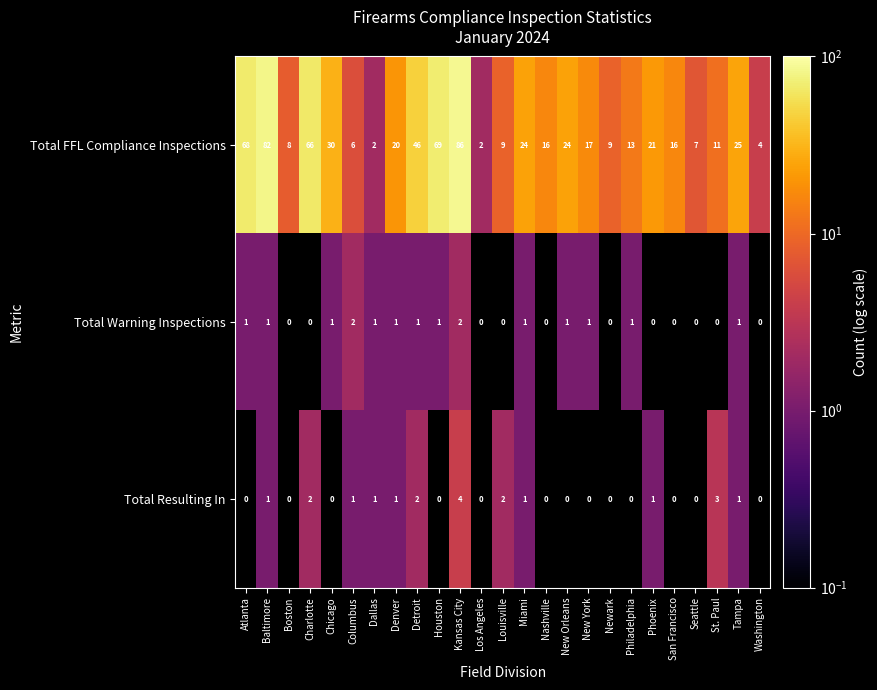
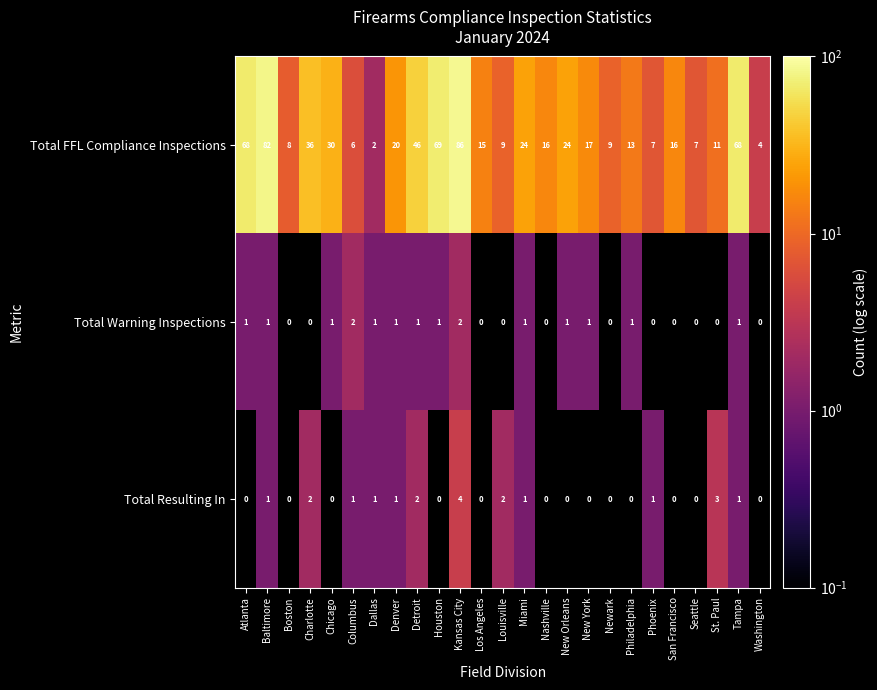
  {
    "Total FFL Compliance Inspections": {
      "Atlanta": 68,
      "Baltimore": 82,
      "Boston": 8,
-     "Charlotte": 66,
+     "Charlotte": 36,
      "Chicago": 30,
      "Columbus": 6,
      "Dallas": 2,
      "Denver": 20,
      "Detroit": 46,
      "Houston": 69,
      "Kansas City": 86,
-     "Los Angeles": 2,
+     "Los Angeles": 15,
      "Louisville": 9,
      "Miami": 24,
      "Nashville": 16,
      "New Orleans": 24,
      "New York": 17,
      "Newark": 9,
      "Philadelphia": 13,
-     "Phoenix": 21,
+     "Phoenix": 7,
      "San Francisco": 16,
      "Seattle": 7,
      "St. Paul": 11,
-     "Tampa": 25,
+     "Tampa": 68,
      "Washington": 4
    },
    "Total Warning Inspections": {
      "Atlanta": 1,
      "Baltimore": 1,
      "Chicago": 1,
      "Columbus": 2,
      "Dallas": 1,
      "Denver": 1,
      "Detroit": 1,
      "Houston": 1,
      "Kansas City": 2,
      "Miami": 1,
      "New Orleans": 1,
      "New York": 1,
      "Philadelphia": 1,
      "Tampa": 1
    },
    "Total Resulting In": {
      "Baltimore": 1,
      "Charlotte": 2,
      "Columbus": 1,
      "Dallas": 1,
      "Denver": 1,
      "Detroit": 2,
      "Kansas City": 4,
      "Louisville": 2,
      "Miami": 1,
      "Phoenix": 1,
      "St. Paul": 3,
      "Tampa": 1
    }
  }
